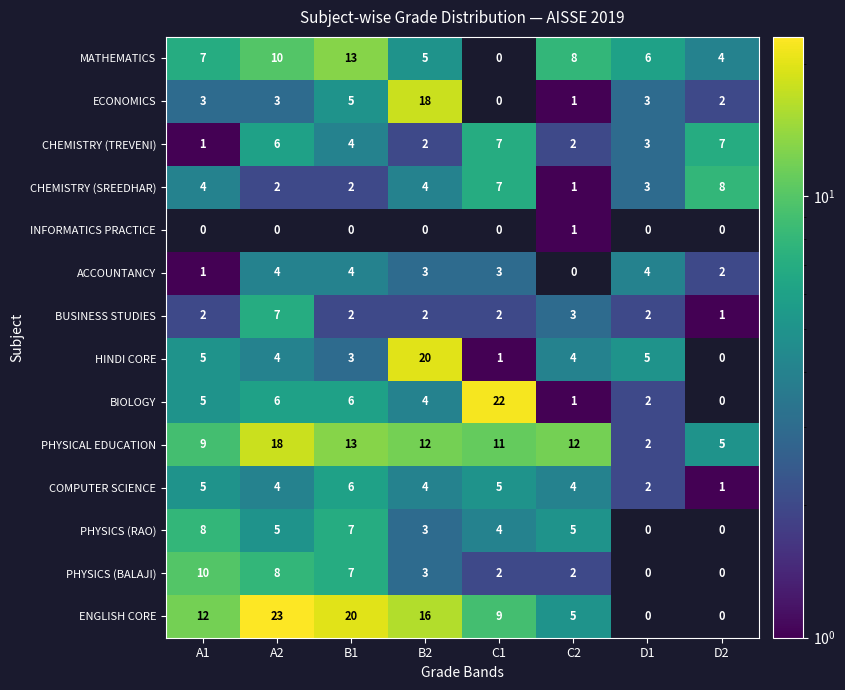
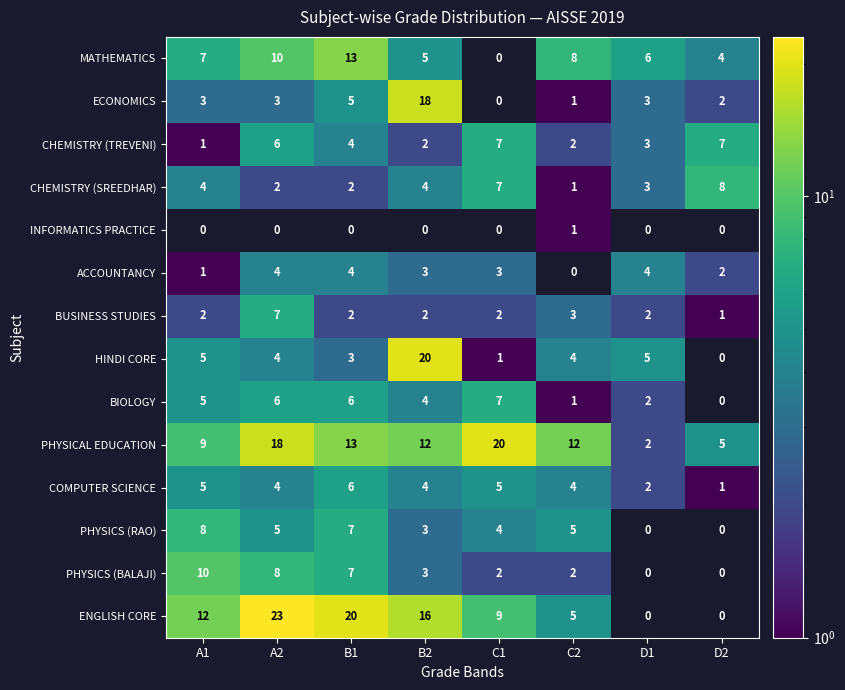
  {
    "MATHEMATICS": {
      "A1": 7,
      "A2": 10,
      "B1": 13,
      "B2": 5,
      "C1": 0,
      "C2": 8,
      "D1": 6,
      "D2": 4
    },
    "ECONOMICS": {
      "A1": 3,
      "A2": 3,
      "B1": 5,
      "B2": 18,
      "C1": 0,
      "C2": 1,
      "D1": 3,
      "D2": 2
    },
    "CHEMISTRY (TREVENI)": {
      "A1": 1,
      "A2": 6,
      "B1": 4,
      "B2": 2,
      "C1": 7,
      "C2": 2,
      "D1": 3,
      "D2": 7
    },
    "CHEMISTRY (SREEDHAR)": {
      "A1": 4,
      "A2": 2,
      "B1": 2,
      "B2": 4,
      "C1": 7,
      "C2": 1,
      "D1": 3,
      "D2": 8
    },
    "INFORMATICS PRACTICE": {
      "A1": 0,
      "A2": 0,
      "B1": 0,
      "B2": 0,
      "C1": 0,
      "C2": 1,
      "D1": 0,
      "D2": 0
    },
    "ACCOUNTANCY": {
      "A1": 1,
      "A2": 4,
      "B1": 4,
      "B2": 3,
      "C1": 3,
      "C2": 0,
      "D1": 4,
      "D2": 2
    },
    "BUSINESS STUDIES": {
      "A1": 2,
      "A2": 7,
      "B1": 2,
      "B2": 2,
      "C1": 2,
      "C2": 3,
      "D1": 2,
      "D2": 1
    },
    "HINDI CORE": {
      "A1": 5,
      "A2": 4,
      "B1": 3,
      "B2": 20,
      "C1": 1,
      "C2": 4,
      "D1": 5,
      "D2": 0
    },
    "BIOLOGY": {
      "A1": 5,
      "A2": 6,
      "B1": 6,
      "B2": 4,
-     "C1": 22,
+     "C1": 7,
      "C2": 1,
      "D1": 2,
      "D2": 0
    },
    "PHYSICAL EDUCATION": {
      "A1": 9,
      "A2": 18,
      "B1": 13,
      "B2": 12,
-     "C1": 11,
+     "C1": 20,
      "C2": 12,
      "D1": 2,
      "D2": 5
    },
    "COMPUTER SCIENCE": {
      "A1": 5,
      "A2": 4,
      "B1": 6,
      "B2": 4,
      "C1": 5,
      "C2": 4,
      "D1": 2,
      "D2": 1
    },
    "PHYSICS (RAO)": {
      "A1": 8,
      "A2": 5,
      "B1": 7,
      "B2": 3,
      "C1": 4,
      "C2": 5,
      "D1": 0,
      "D2": 0
    },
    "PHYSICS (BALAJI)": {
      "A1": 10,
      "A2": 8,
      "B1": 7,
      "B2": 3,
      "C1": 2,
      "C2": 2,
      "D1": 0,
      "D2": 0
    },
    "ENGLISH CORE": {
      "A1": 12,
      "A2": 23,
      "B1": 20,
      "B2": 16,
      "C1": 9,
      "C2": 5,
      "D1": 0,
      "D2": 0
    }
  }
